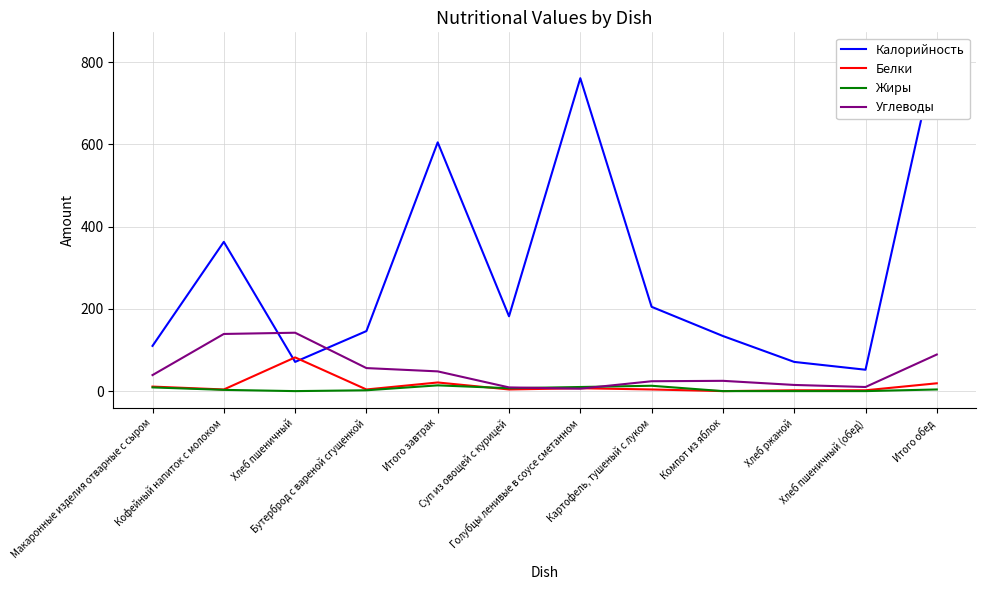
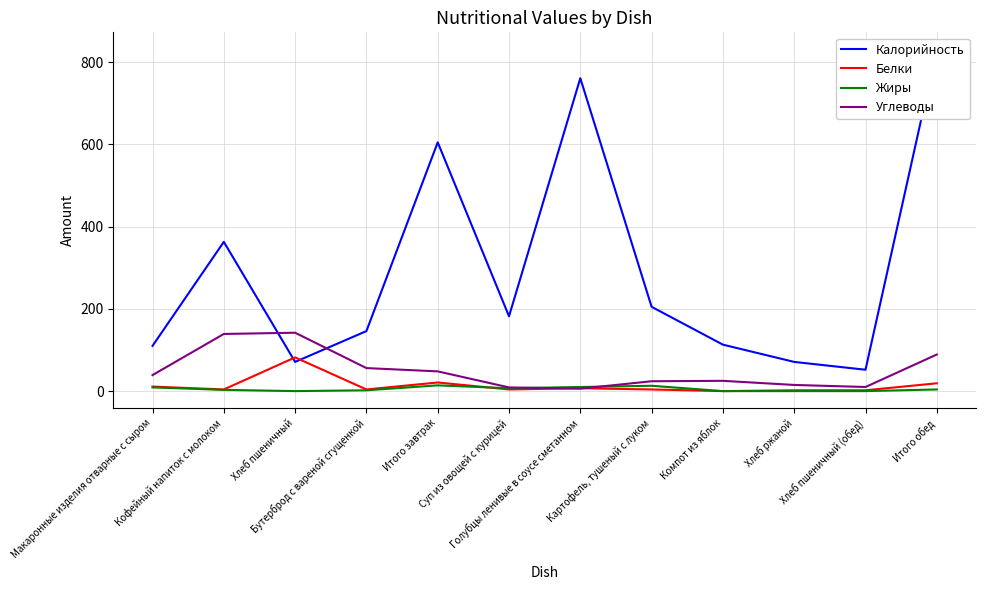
  {
    "Калорийность": {
      "Макаронные изделия отварные с сыром": 110,
      "Кофейный напиток с молоком": 360,
      "Хлеб пшеничный": 70,
      "Бутерброд с вареной сгущенкой": 150,
      "Итого завтрак": 610,
      "Суп из овощей с курицей": 180,
      "Голубцы ленивые в соусе сметанном": 760,
      "Картофель, тушеный с луком": 210,
-     "Компот из яблок": 130,
+     "Компот из яблок": 110,
      "Хлеб ржаной": 70,
      "Хлеб пшеничный (обед)": 50
    },
    "Белки": {
      "Хлеб пшеничный": 80,
      "Итого завтрак": 20,
      "Картофель, тушеный с луком": 0,
      "Итого обед": 20
    },
    "Жиры": {
      "Хлеб пшеничный": 0,
      "Итого завтрак": 10,
      "Картофель, тушеный с луком": 10,
      "Итого обед": 0
    },
    "Углеводы": {
      "Макаронные изделия отварные с сыром": 40,
      "Кофейный напиток с молоком": 140,
      "Хлеб пшеничный": 140,
      "Бутерброд с вареной сгущенкой": 60,
      "Итого завтрак": 50,
      "Картофель, тушеный с луком": 20,
      "Компот из яблок": 30,
      "Хлеб ржаной": 20,
      "Хлеб пшеничный (обед)": 10,
      "Итого обед": 90
    }
  }
